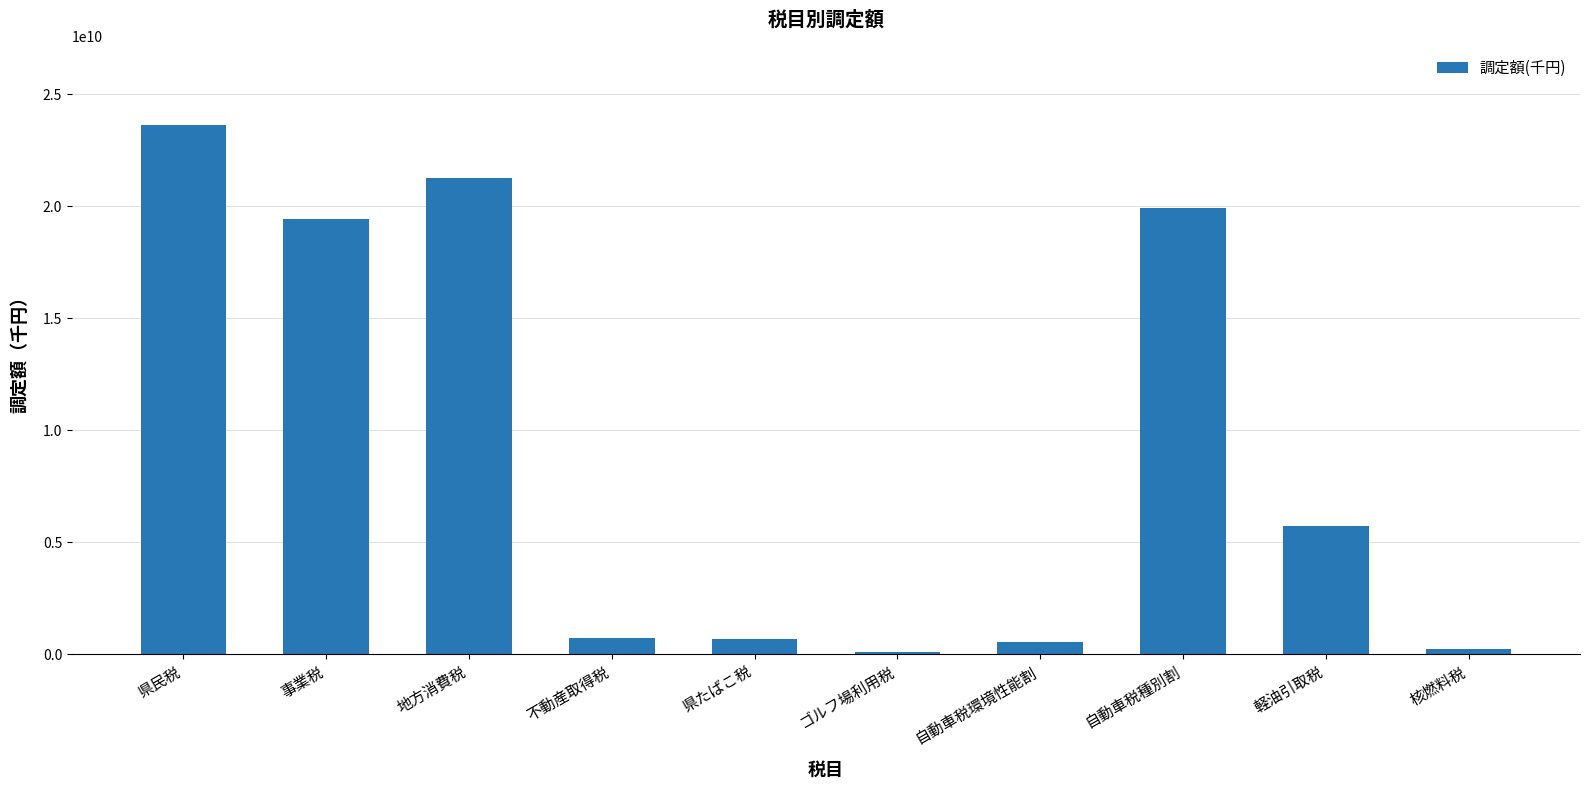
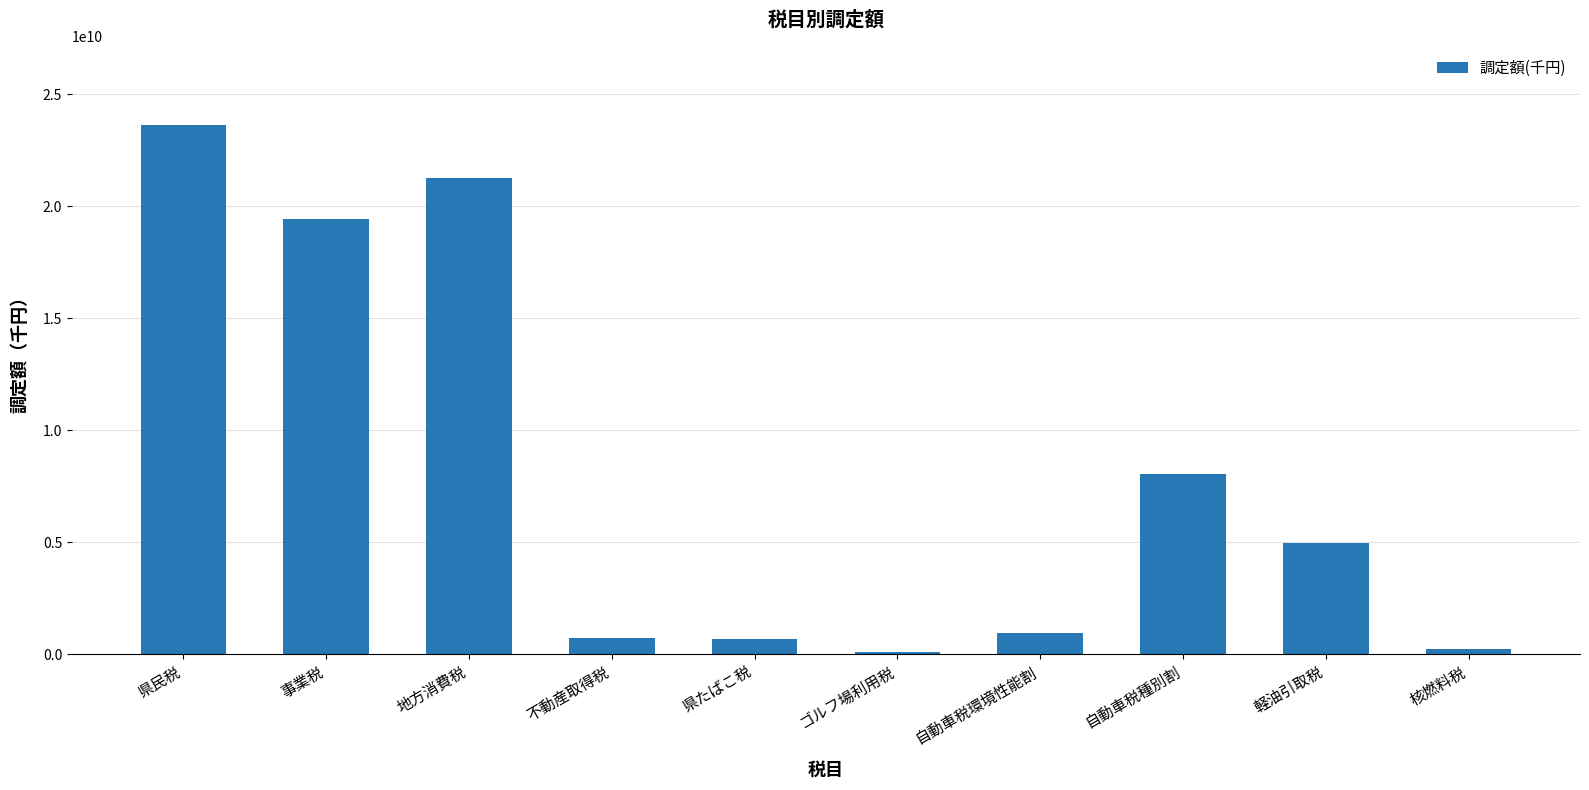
  {
    "県民税": 23600000000,
    "事業税": 19400000000,
    "地方消費税": 21200000000,
    "不動産取得税": 700000000,
    "県たばこ税": 700000000,
-   "自動車税環境性能割": 500000000,
-   "自動車税種別割": 19900000000,
-   "軽油引取税": 5700000000,
+   "自動車税環境性能割": 900000000,
+   "自動車税種別割": 8000000000,
+   "軽油引取税": 5000000000,
    "核燃料税": 200000000
  }
